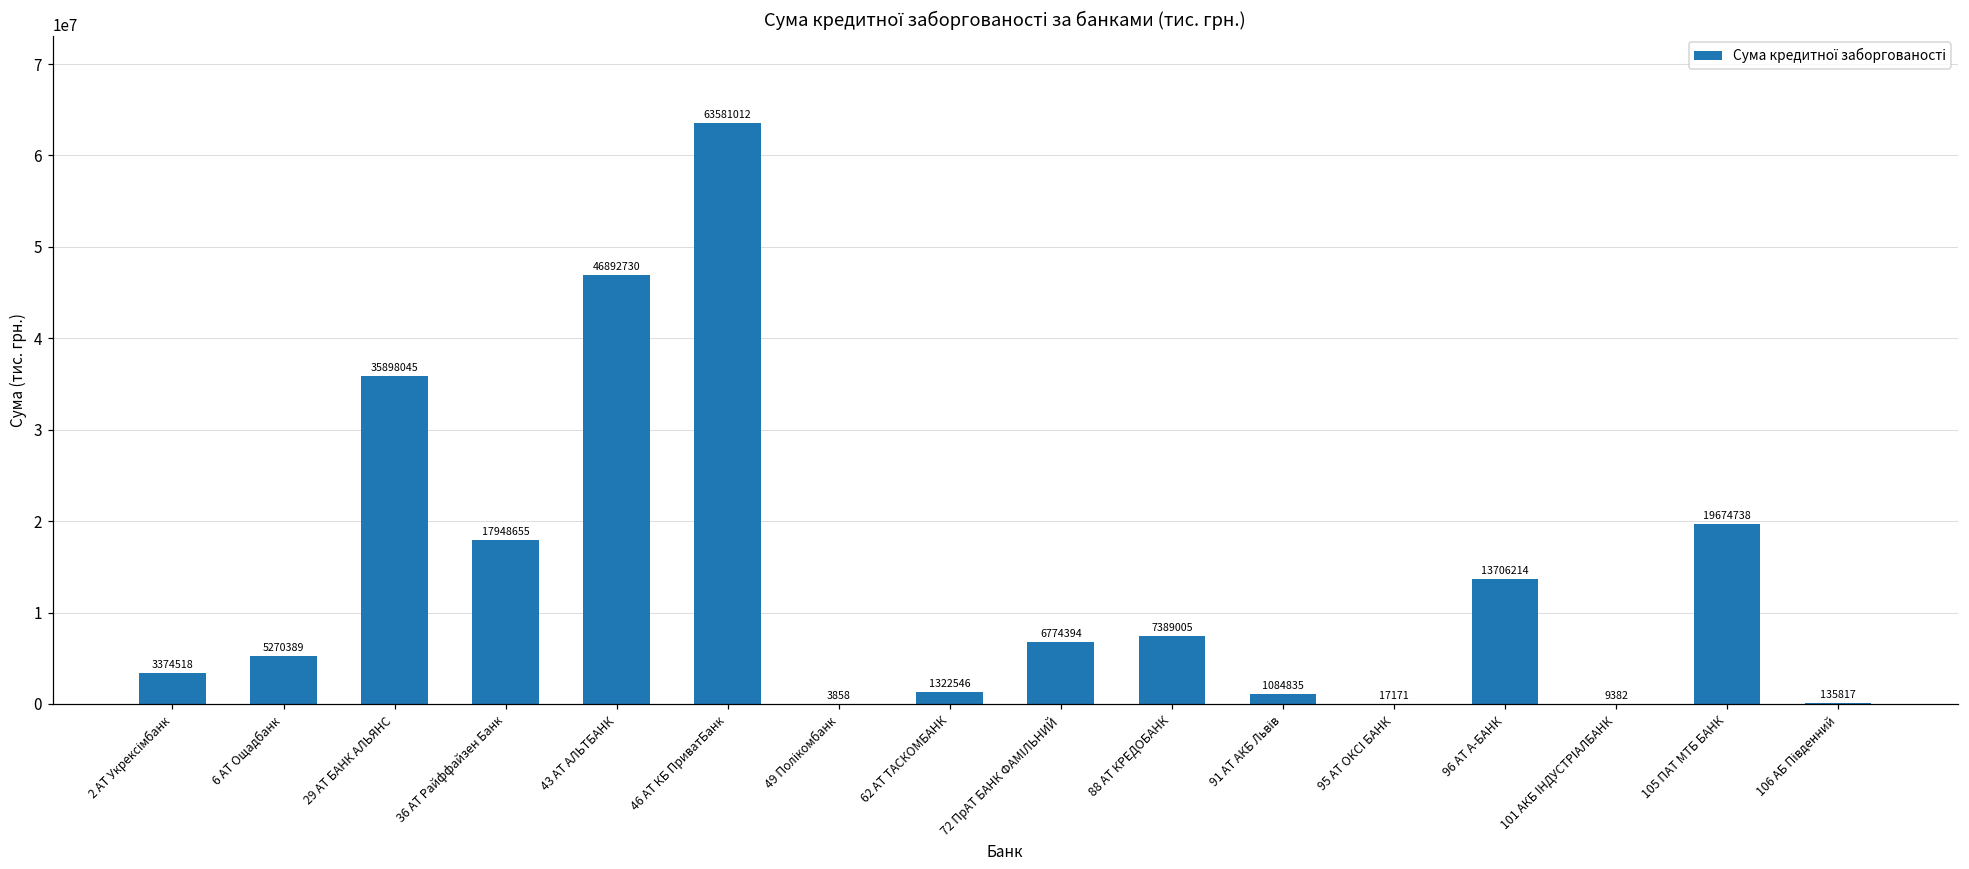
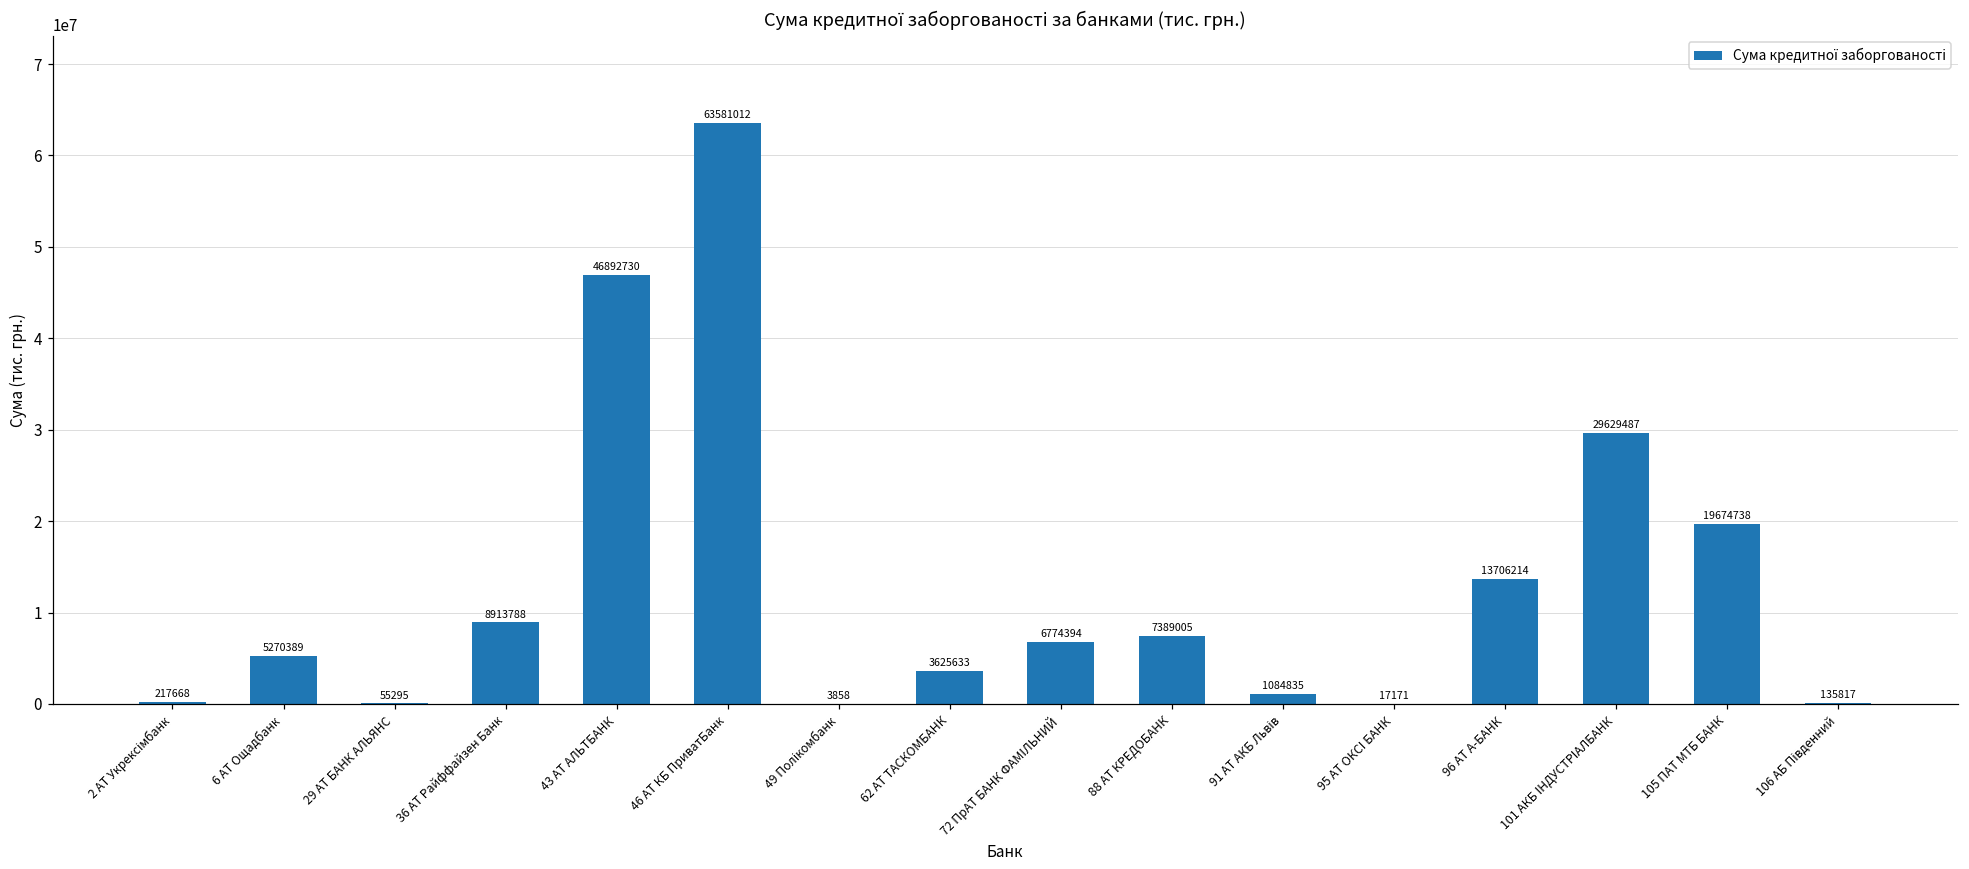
  {
-   "2 АТ Укрексімбанк": 3374518,
+   "2 АТ Укрексімбанк": 217668,
    "6 АТ Ощадбанк": 5270389,
-   "29 АТ БАНК АЛЬЯНС": 35898045,
-   "36 АТ Райффайзен Банк": 17948655,
+   "29 АТ БАНК АЛЬЯНС": 55295,
+   "36 АТ Райффайзен Банк": 8913788,
    "43 АТ АЛЬТБАНК": 46892730,
    "46 АТ КБ ПриватБанк": 63581012,
    "49 Полікомбанк": 3858,
-   "62 АТ ТАСКОМБАНК": 1322546,
+   "62 АТ ТАСКОМБАНК": 3625633,
    "72 ПрАТ БАНК ФАМІЛЬНИЙ": 6774394,
    "88 АТ КРЕДОБАНК": 7389005,
    "91 АТ АКБ Львів": 1084835,
    "95 АТ ОКСІ БАНК": 17171,
    "96 АТ А-БАНК": 13706214,
-   "101 АКБ ІНДУСТРІАЛБАНК": 9382,
+   "101 АКБ ІНДУСТРІАЛБАНК": 29629487,
    "105 ПАТ МТБ БАНК": 19674738,
    "106 АБ Південний": 135817
  }
